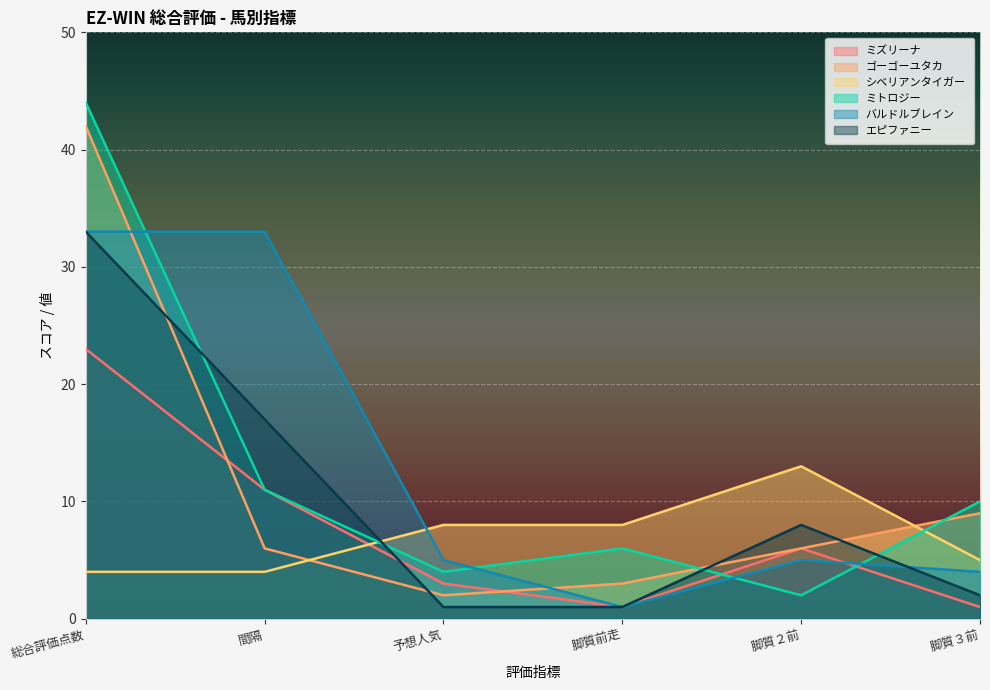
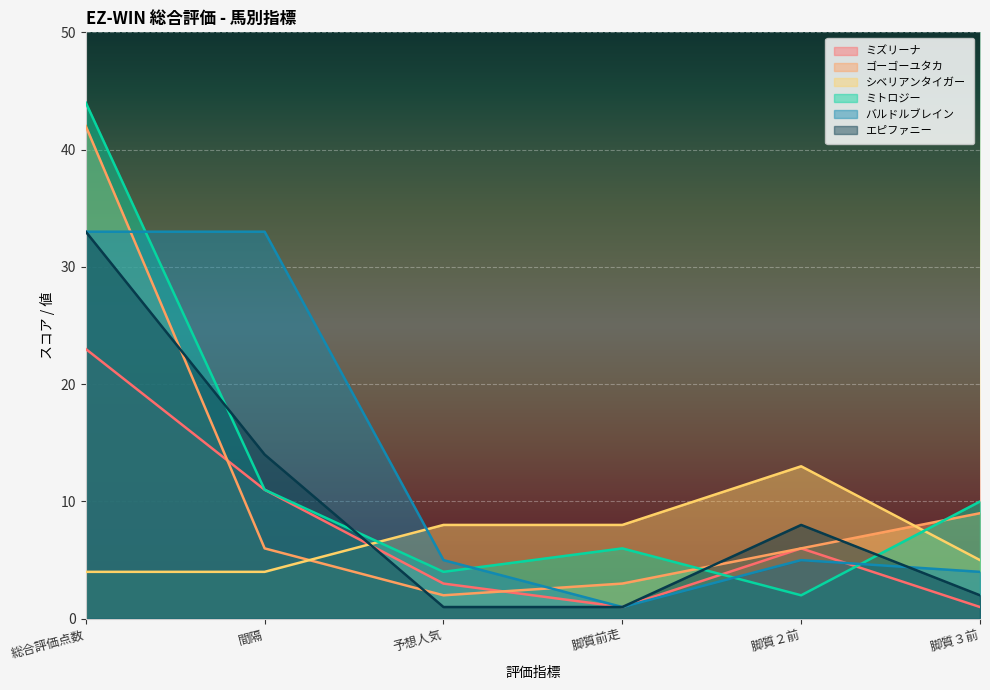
  {
    "エピファニー": {
-     "間隔": 17,
+     "間隔": 14,
      "予想人気": 1,
      "脚質２前": 8,
      "脚質３前": 2
    }
  }
